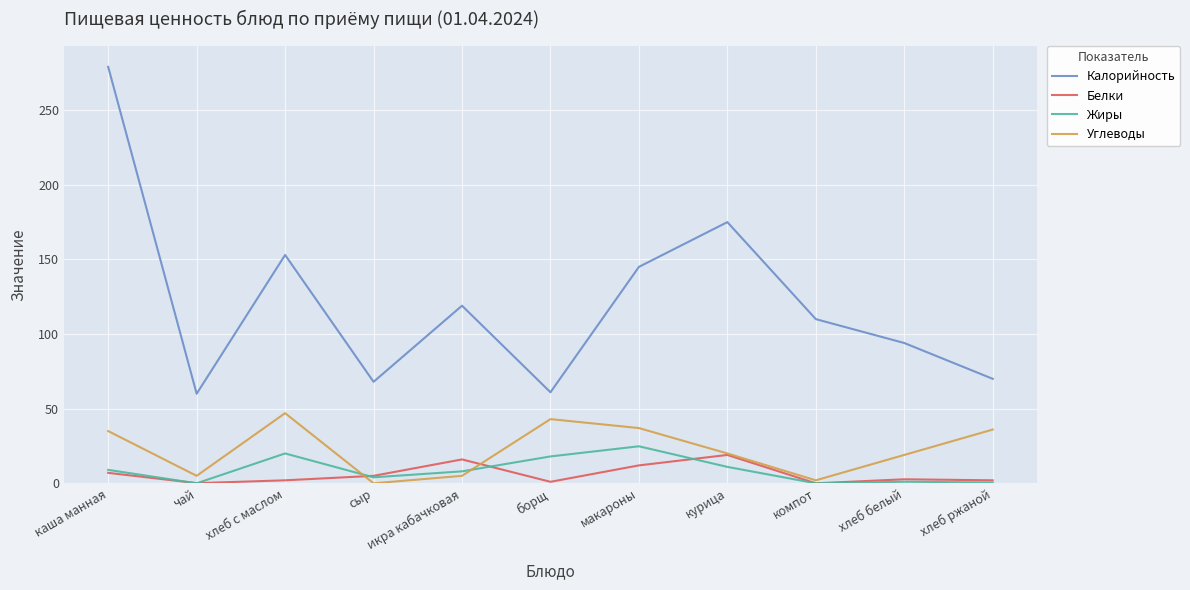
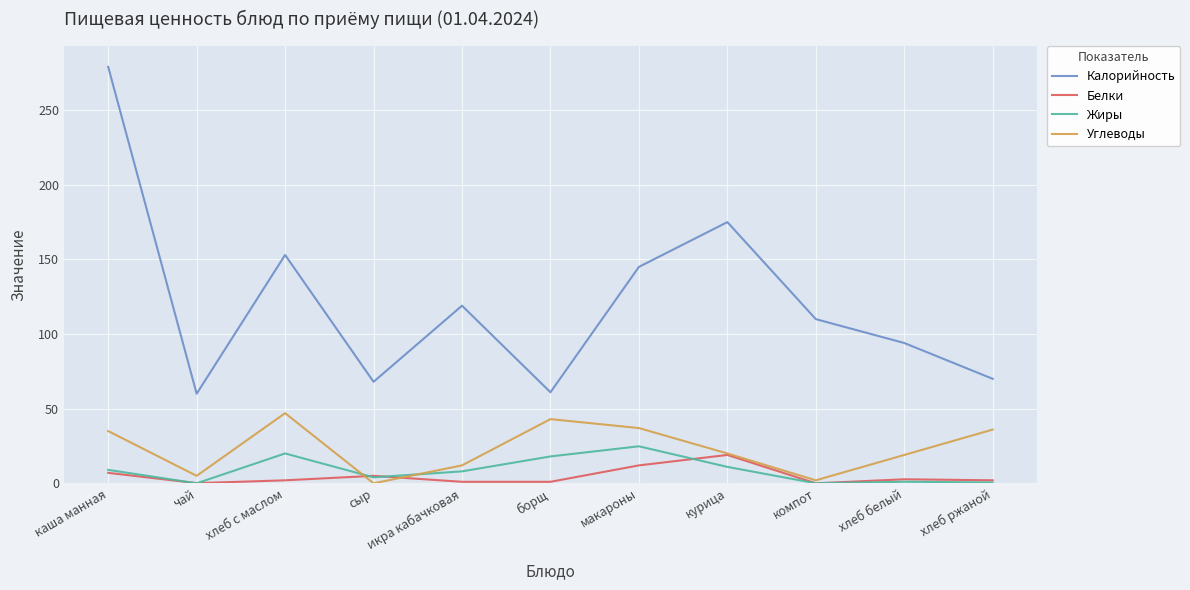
  {
    "Калорийность": {
      "каша манная": 279,
      "чай": 60,
      "хлеб с маслом": 153,
      "сыр": 68,
      "икра кабачковая": 119,
      "борщ": 61,
      "макароны": 145,
      "курица": 175,
      "компот": 110,
      "хлеб белый": 94,
      "хлеб ржаной": 70
    },
    "Белки": {
      "каша манная": 7,
      "хлеб с маслом": 2,
-     "икра кабачковая": 16,
+     "икра кабачковая": 1,
      "борщ": 1,
      "макароны": 12
    },
    "Жиры": {
      "каша манная": 9,
      "хлеб с маслом": 20,
      "икра кабачковая": 8,
      "борщ": 18,
      "макароны": 25,
      "курица": 11
    },
    "Углеводы": {
      "каша манная": 35,
      "чай": 5,
      "хлеб с маслом": 47,
      "сыр": 0,
-     "икра кабачковая": 5,
+     "икра кабачковая": 12,
      "борщ": 43,
      "макароны": 37,
      "компот": 2,
      "хлеб белый": 19,
      "хлеб ржаной": 36
    }
  }
